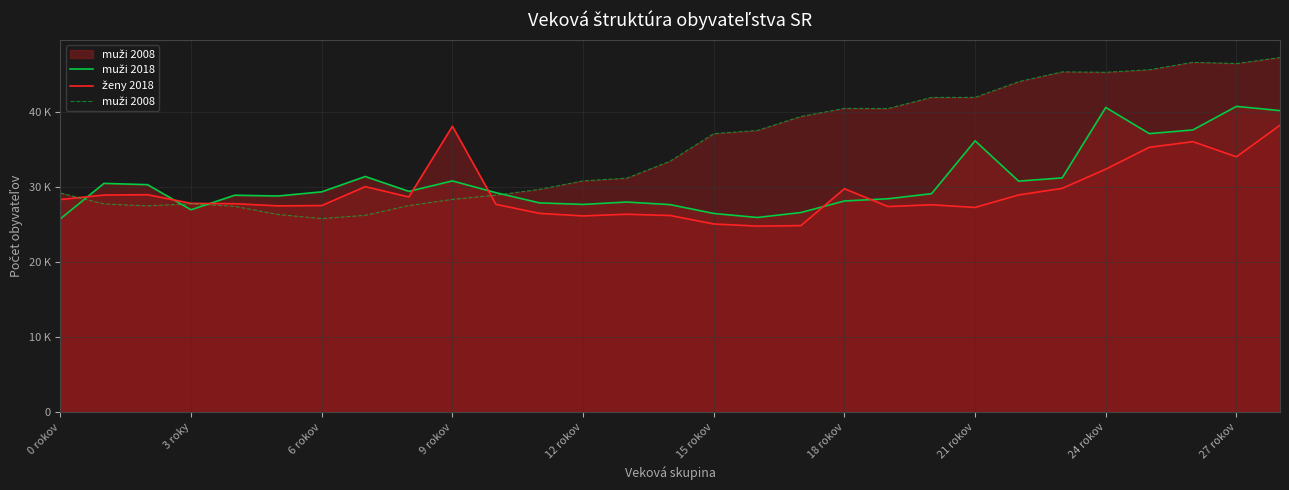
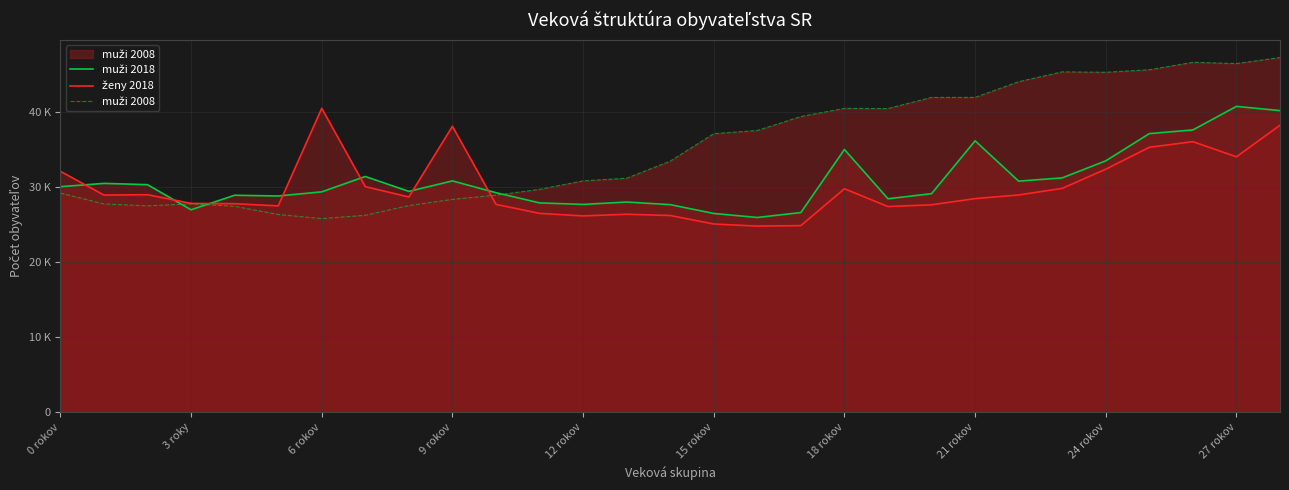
  {
    "muži 2018": {
-     "0 rokov": 26000,
+     "0 rokov": 30000,
      "3 roky": 27000,
      "6 rokov": 29000,
      "9 rokov": 31000,
      "12 rokov": 28000,
      "15 rokov": 27000,
-     "18 rokov": 28000,
+     "18 rokov": 35000,
      "21 rokov": 36000,
-     "24 rokov": 41000,
+     "24 rokov": 34000,
      "27 rokov": 41000
    },
    "ženy 2018": {
-     "0 rokov": 28000,
-     "6 rokov": 28000,
+     "0 rokov": 32000,
+     "6 rokov": 41000,
      "9 rokov": 38000,
      "12 rokov": 26000,
      "15 rokov": 25000,
      "18 rokov": 30000,
-     "21 rokov": 27000,
+     "21 rokov": 28000,
      "24 rokov": 32000,
      "27 rokov": 34000
    }
  }
